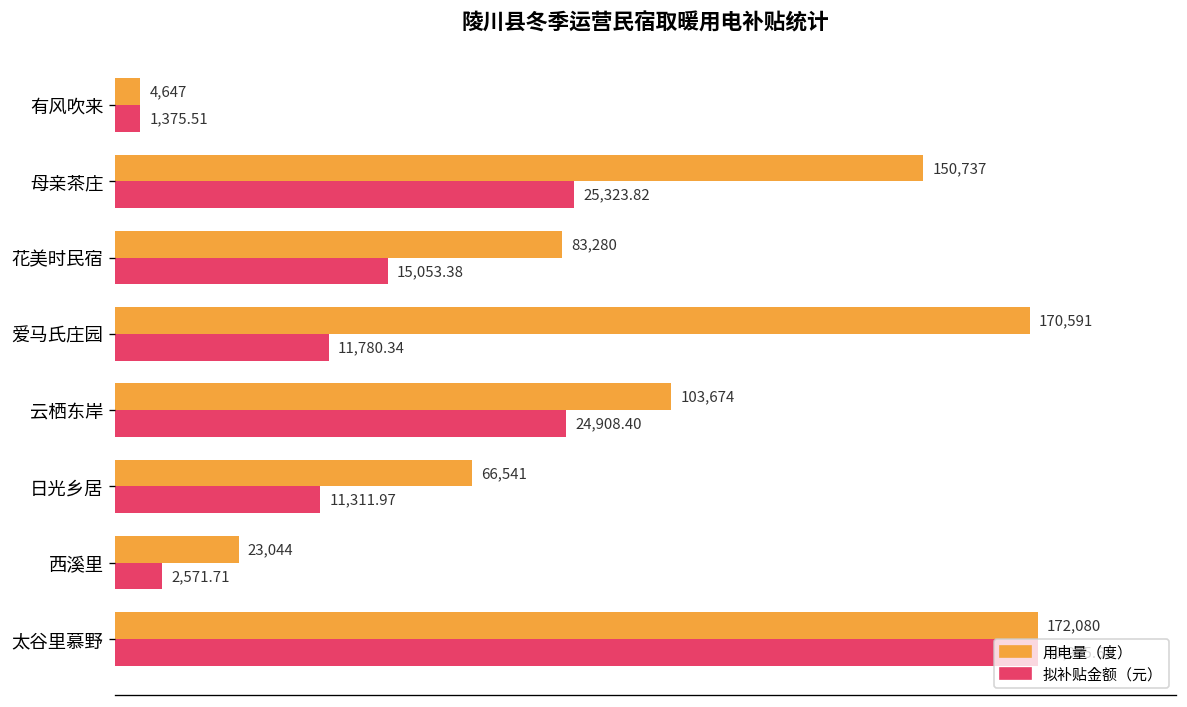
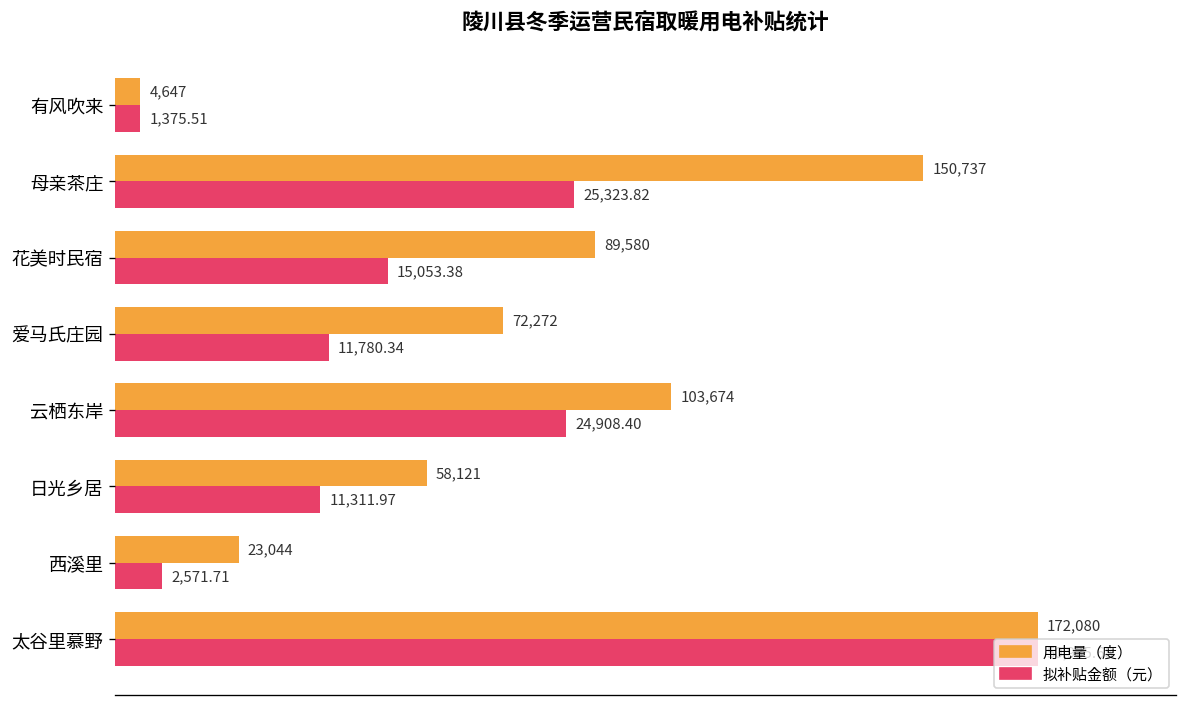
  {
    "用电量（度）": {
-     "花美时民宿": "83,280",
-     "爱马氏庄园": "170,591",
-     "日光乡居": "66,541"
+     "花美时民宿": "89,580",
+     "爱马氏庄园": "72,272",
+     "日光乡居": "58,121"
    }
  }
